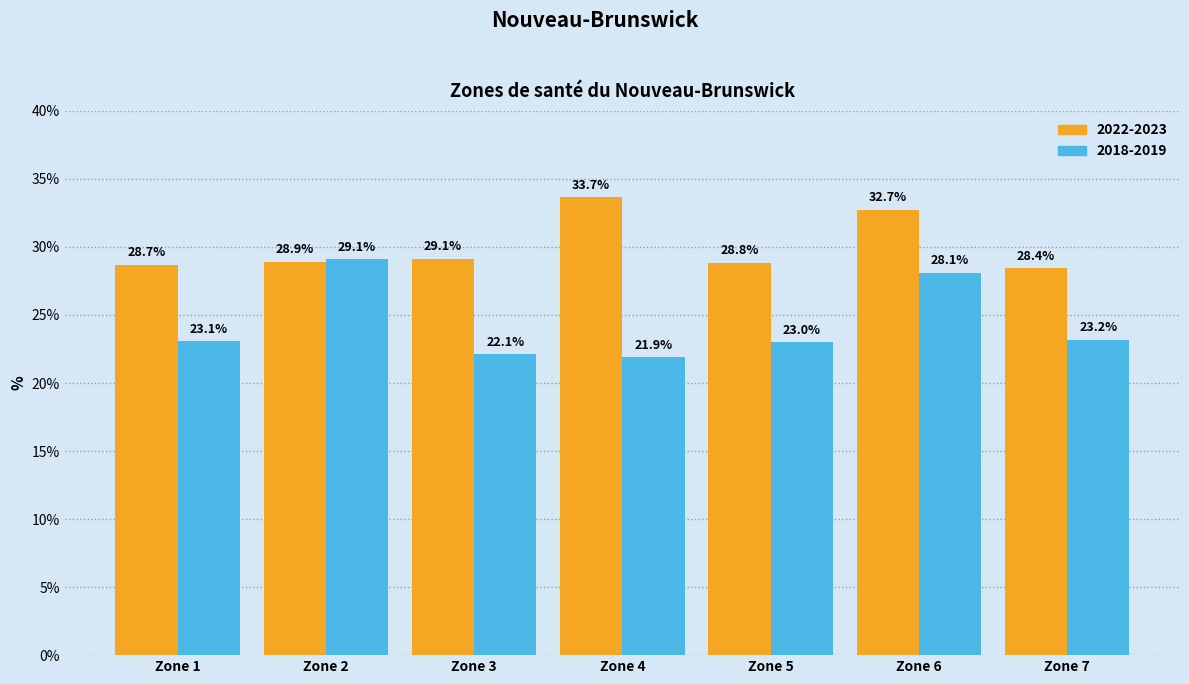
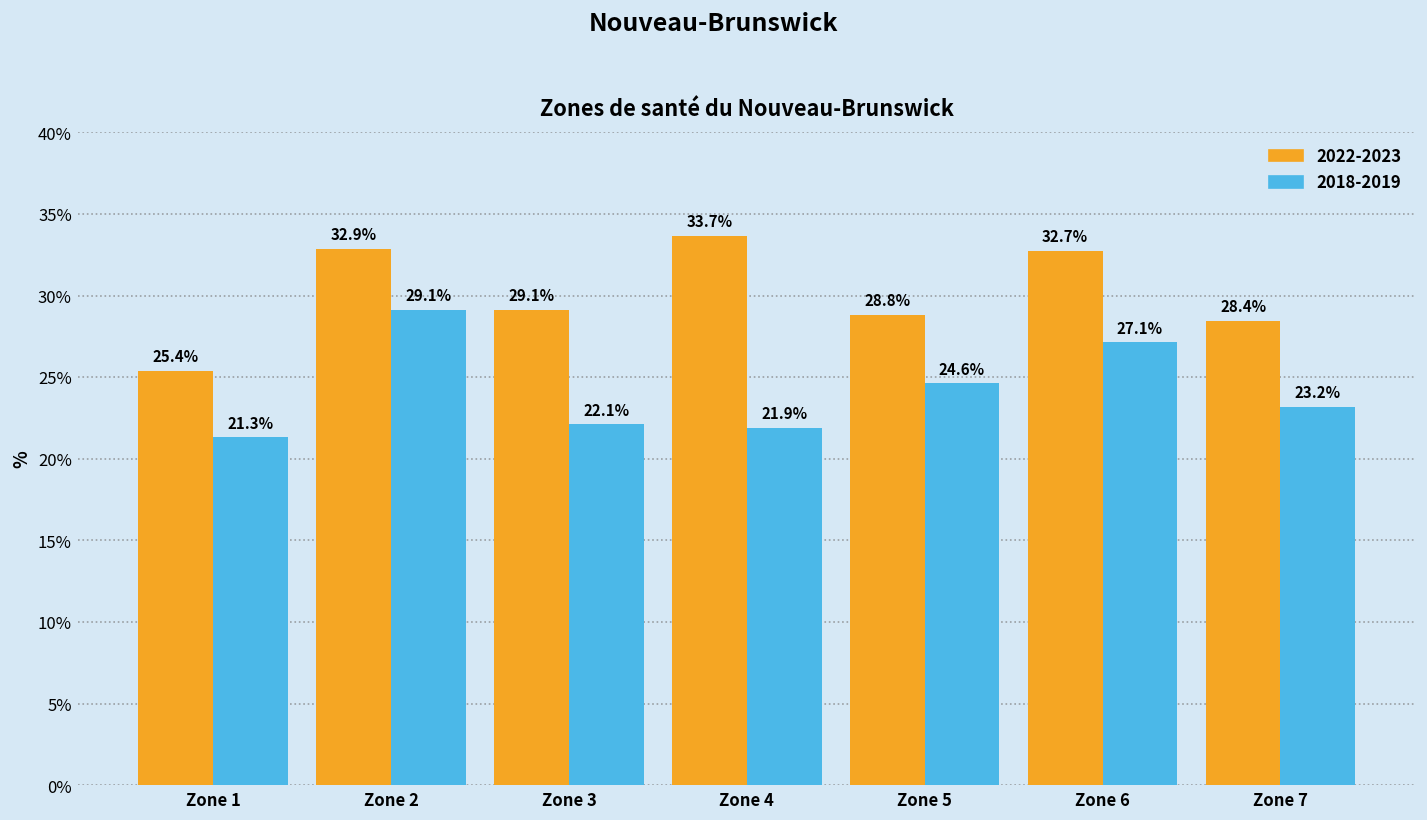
  {
    "2022-2023": {
-     "Zone 1": "28.7%",
-     "Zone 2": "28.9%",
+     "Zone 1": "25.4%",
+     "Zone 2": "32.9%",
      "Zone 3": "29.1%",
      "Zone 4": "33.7%",
      "Zone 5": "28.8%",
      "Zone 6": "32.7%",
      "Zone 7": "28.4%"
    },
    "2018-2019": {
-     "Zone 1": "23.1%",
+     "Zone 1": "21.3%",
      "Zone 2": "29.1%",
      "Zone 3": "22.1%",
      "Zone 4": "21.9%",
-     "Zone 5": "23.0%",
-     "Zone 6": "28.1%",
+     "Zone 5": "24.6%",
+     "Zone 6": "27.1%",
      "Zone 7": "23.2%"
    }
  }
